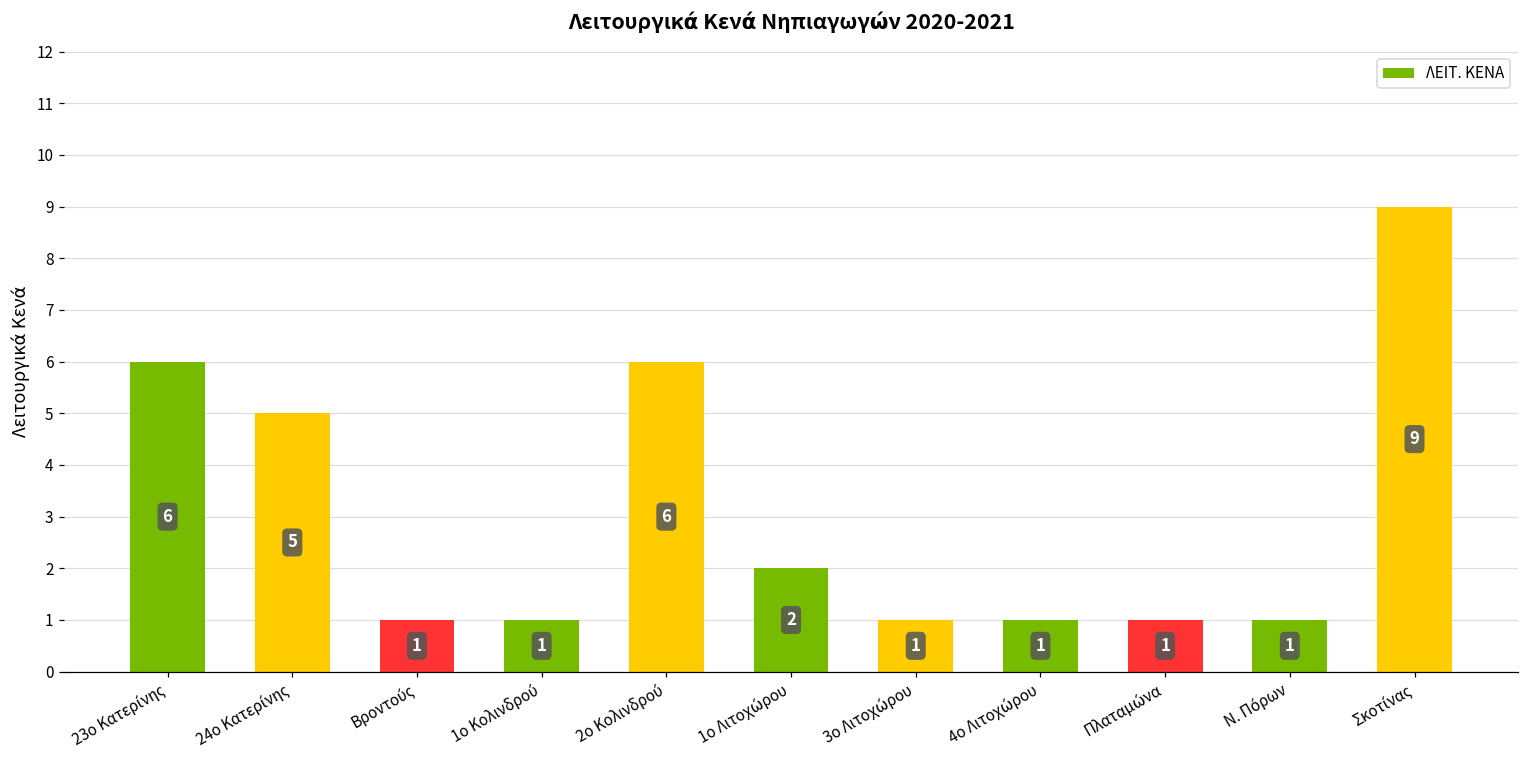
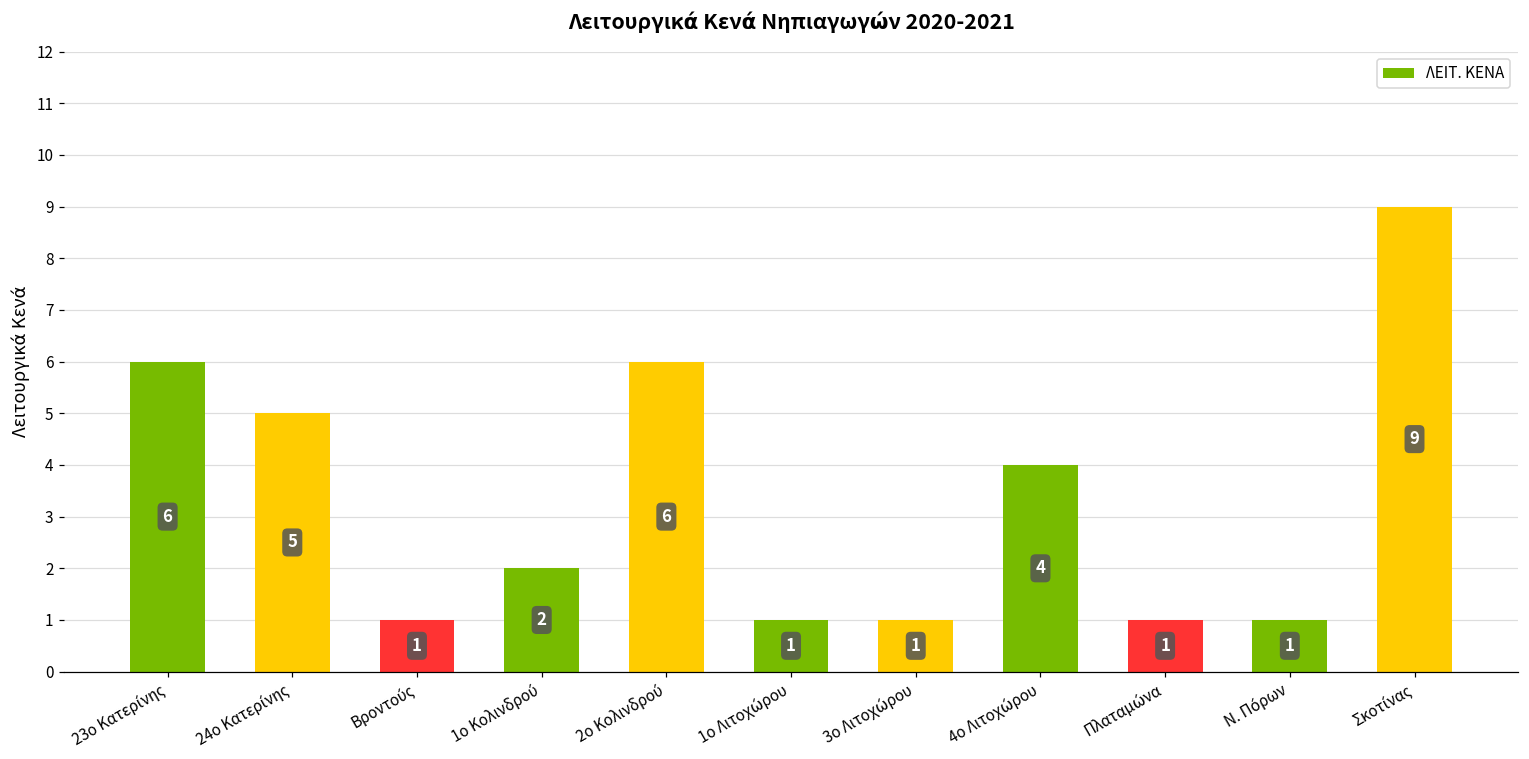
  {
-   "1ο Κολινδρού": 1,
-   "1ο Λιτοχώρου": 2,
-   "4ο Λιτοχώρου": 1
+   "1ο Κολινδρού": 2,
+   "1ο Λιτοχώρου": 1,
+   "4ο Λιτοχώρου": 4
  }
